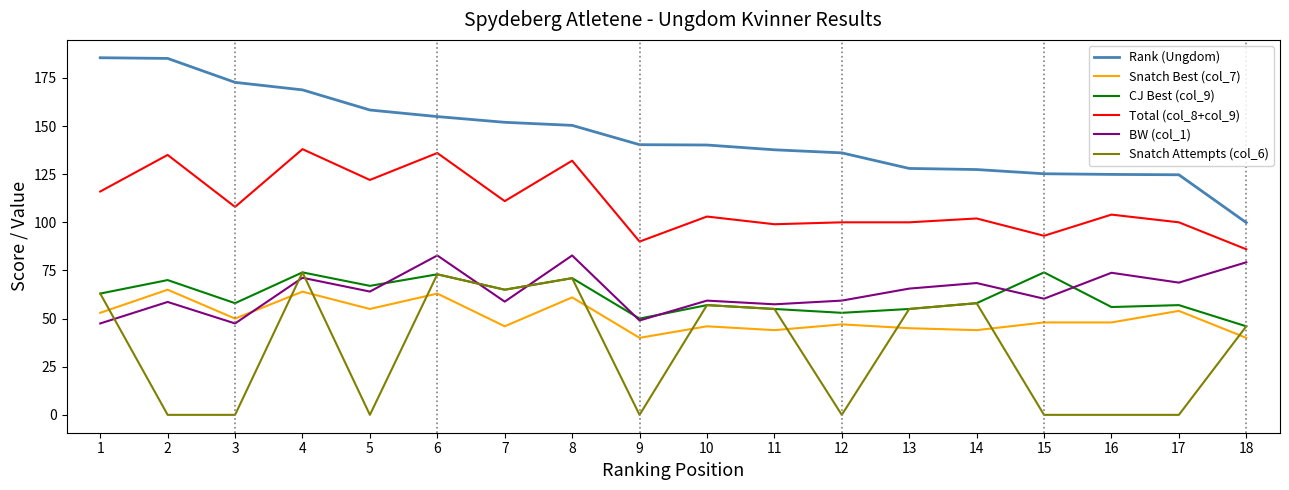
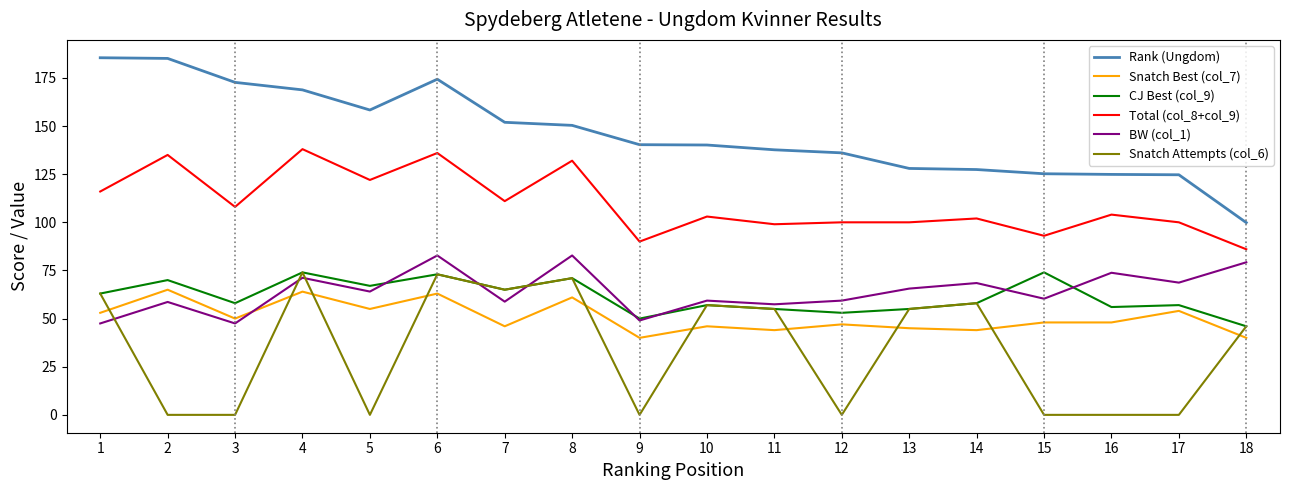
  {
    "Rank (Ungdom)": {
      "1": 185,
      "2": 185,
      "3": 173,
      "4": 169,
      "5": 158,
-     "6": 155,
+     "6": 174,
      "7": 152,
      "8": 150,
      "9": 140,
      "10": 140,
      "11": 138,
      "12": 136,
      "13": 128,
      "14": 127,
      "15": 125,
      "16": 125,
      "17": 125,
      "18": 100
    },
    "Snatch Best (col_7)": {
      "1": 53,
      "2": 65,
      "3": 50,
      "4": 64,
      "5": 55,
      "6": 63,
      "7": 46,
      "8": 61,
      "9": 40,
      "10": 46,
      "11": 44,
      "12": 47,
      "13": 45,
      "14": 44,
      "15": 48,
      "16": 48,
      "17": 54,
      "18": 40
    },
    "CJ Best (col_9)": {
      "2": 70,
      "3": 58,
      "5": 67,
      "12": 53,
      "15": 74,
      "16": 56,
      "17": 57
    },
    "Total (col_8+col_9)": {
      "1": 116,
      "2": 135,
      "3": 108,
      "4": 138,
      "5": 122,
      "6": 136,
      "7": 111,
      "8": 132,
      "9": 90,
      "10": 103,
      "11": 99,
      "12": 100,
      "13": 100,
      "14": 102,
      "15": 93,
      "16": 104,
      "17": 100,
      "18": 86
    },
    "BW (col_1)": {
      "1": 47,
      "2": 59,
      "3": 47,
      "4": 71,
      "5": 64,
      "6": 83,
      "7": 59,
      "8": 83,
      "10": 59,
      "11": 57,
      "12": 59,
      "13": 66,
      "14": 68,
      "15": 60,
      "16": 74,
      "17": 69,
      "18": 79
    },
    "Snatch Attempts (col_6)": {
      "2": 0,
      "3": 0,
      "5": 0,
      "9": 0,
      "12": 0,
      "15": 0,
      "16": 0,
      "17": 0
    }
  }
